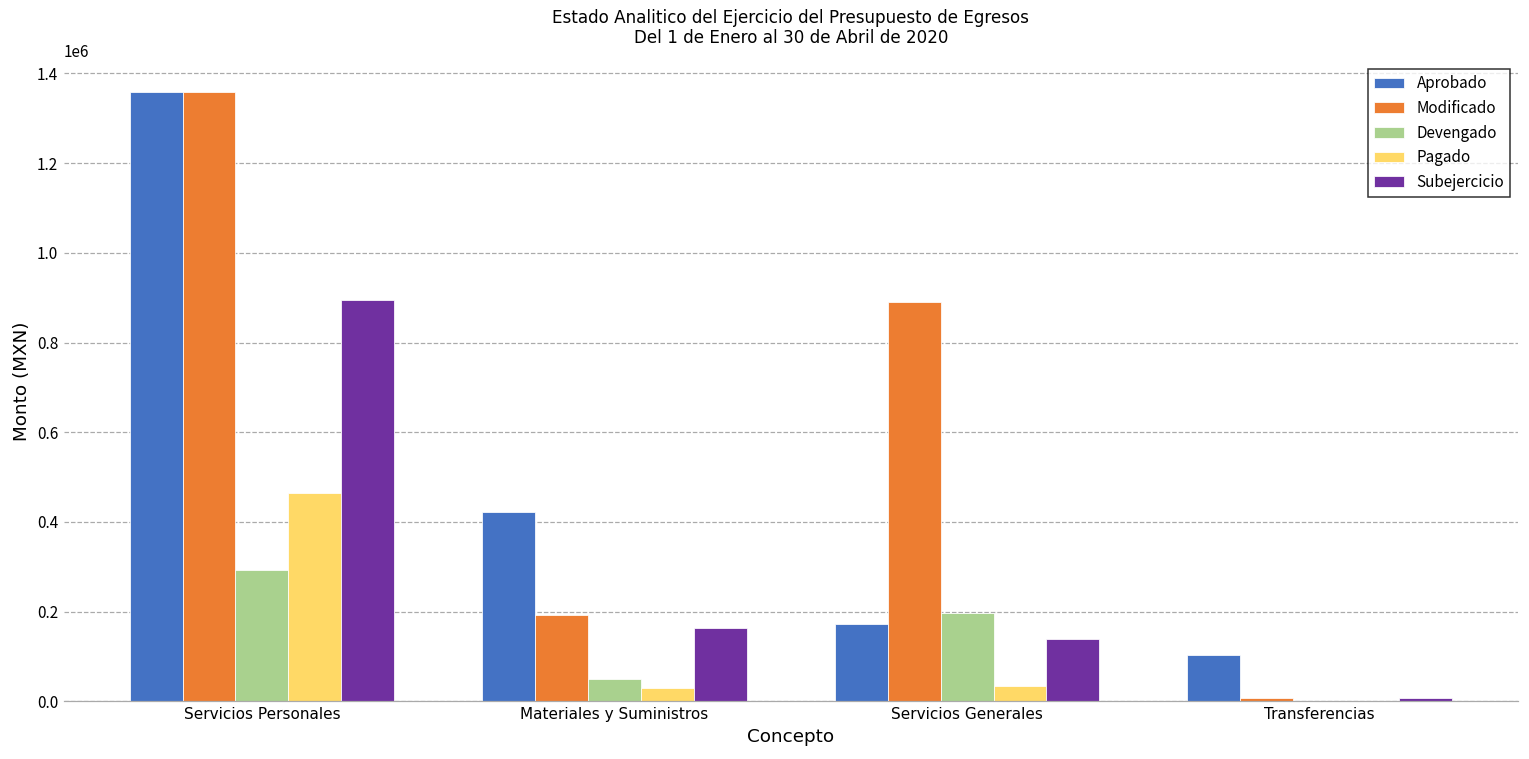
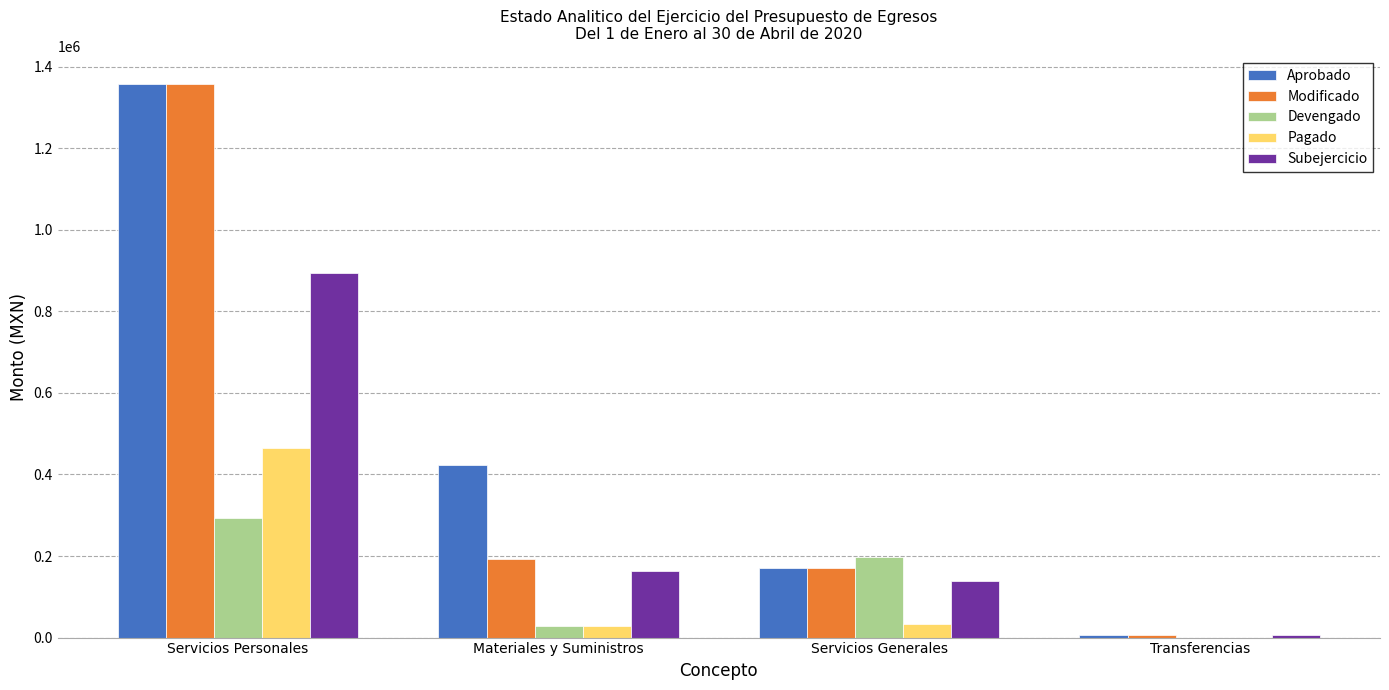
  {
    "Aprobado": {
      "Servicios Personales": 1360000,
      "Materiales y Suministros": 420000,
      "Servicios Generales": 170000,
-     "Transferencias": 100000
+     "Transferencias": 10000
    },
    "Modificado": {
      "Servicios Personales": 1360000,
      "Materiales y Suministros": 190000,
-     "Servicios Generales": 890000,
+     "Servicios Generales": 170000,
      "Transferencias": 10000
    },
    "Devengado": {
      "Servicios Personales": 290000,
-     "Materiales y Suministros": 50000,
+     "Materiales y Suministros": 30000,
      "Servicios Generales": 200000,
      "Transferencias": 0
    },
    "Pagado": {
      "Servicios Personales": 460000,
      "Materiales y Suministros": 30000,
      "Servicios Generales": 30000,
      "Transferencias": 0
    },
    "Subejercicio": {
      "Servicios Personales": 890000,
      "Materiales y Suministros": 160000,
      "Servicios Generales": 140000,
      "Transferencias": 10000
    }
  }
